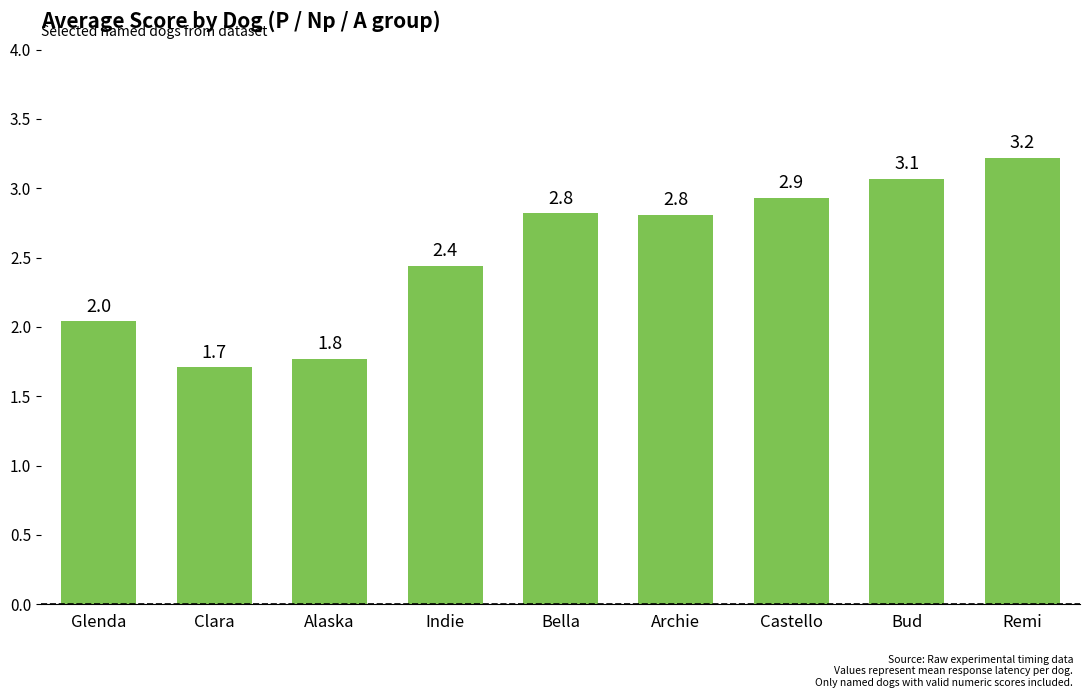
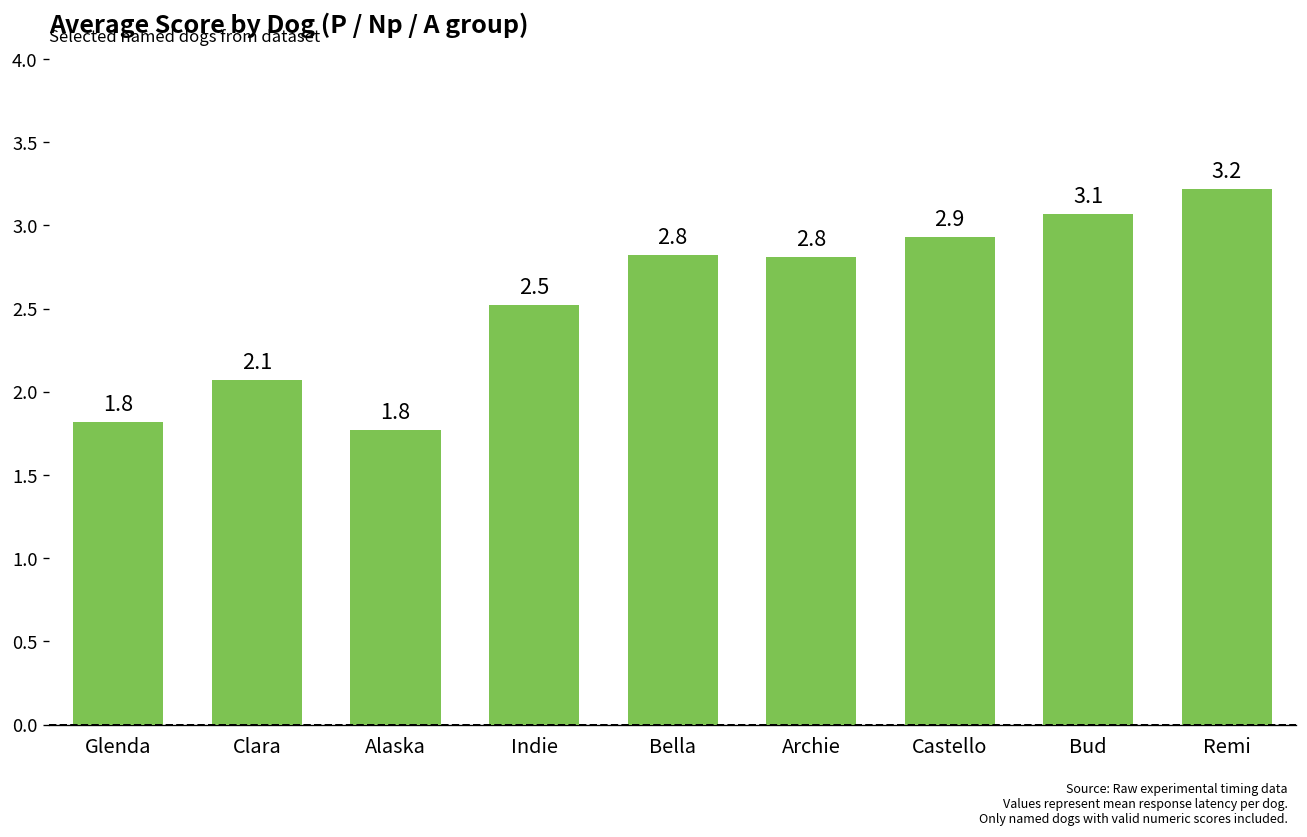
  {
-   "Glenda": 2.0,
-   "Clara": 1.7,
+   "Glenda": 1.8,
+   "Clara": 2.1,
    "Alaska": 1.8,
-   "Indie": 2.4,
+   "Indie": 2.5,
    "Bella": 2.8,
    "Archie": 2.8,
    "Castello": 2.9,
    "Bud": 3.1,
    "Remi": 3.2
  }
